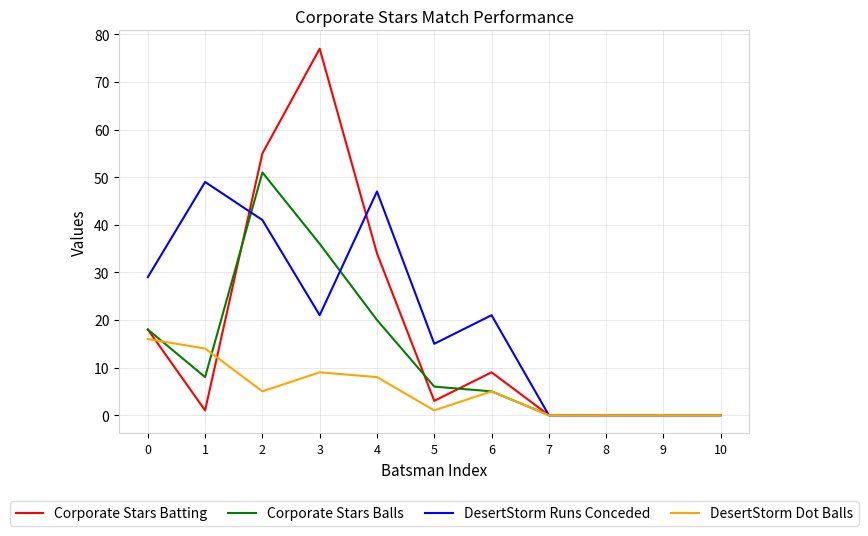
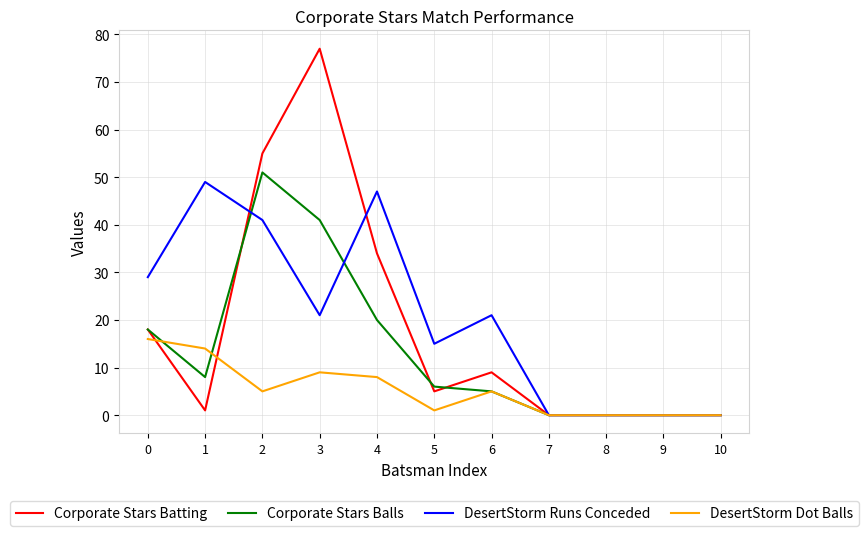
  {
    "Corporate Stars Batting": {
      "1": 1,
      "2": 55,
      "3": 77,
      "4": 34,
-     "5": 3,
+     "5": 5,
      "6": 9
    },
    "Corporate Stars Balls": {
      "1": 8,
      "2": 51,
-     "3": 36,
+     "3": 41,
      "4": 20,
      "5": 6
    },
    "DesertStorm Runs Conceded": {
      "0": 29,
      "1": 49,
      "2": 41,
      "3": 21,
      "4": 47,
      "5": 15,
      "6": 21
    },
    "DesertStorm Dot Balls": {
      "0": 16,
      "1": 14,
      "2": 5,
      "3": 9,
      "4": 8,
      "5": 1
    }
  }
